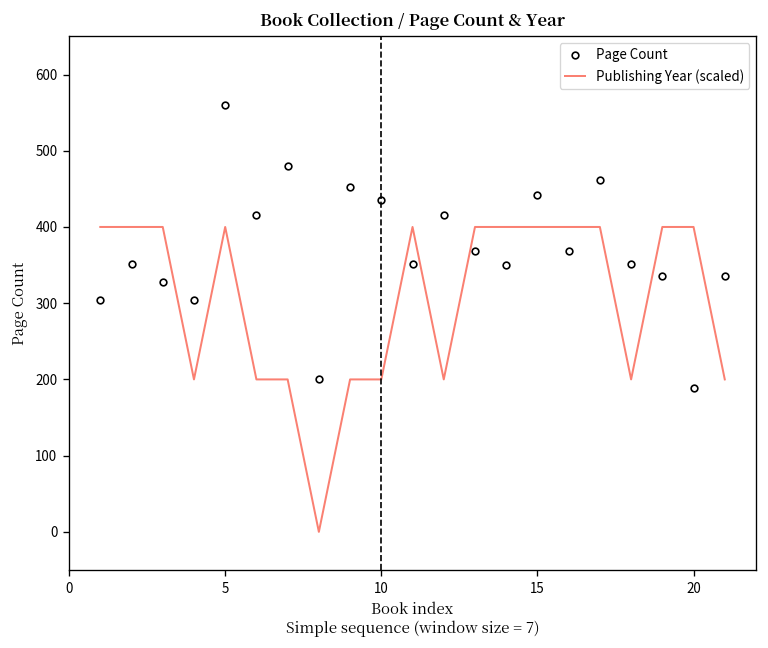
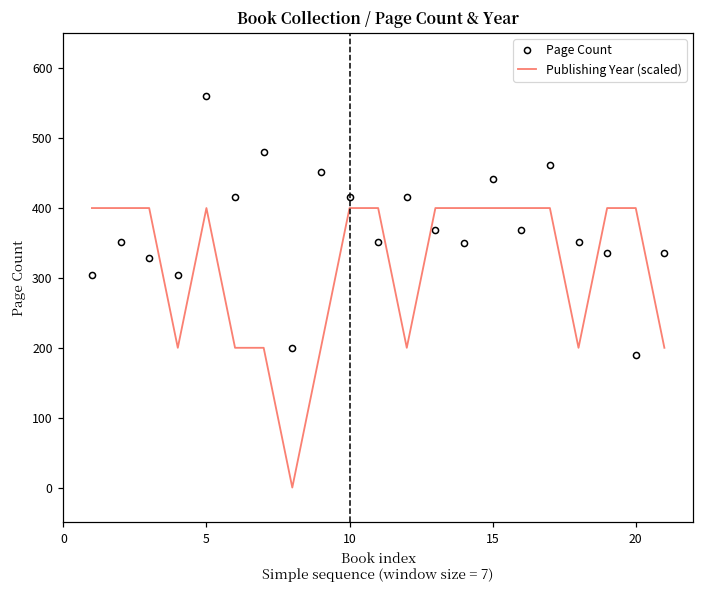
  {
    "Page Count": {
      "5": 560,
-     "10": 440,
+     "10": 420,
      "15": 440,
      "20": 190
    },
    "Publishing Year (scaled)": {
      "5": 400,
-     "10": 200,
+     "10": 400,
      "15": 400,
      "20": 400
    }
  }
